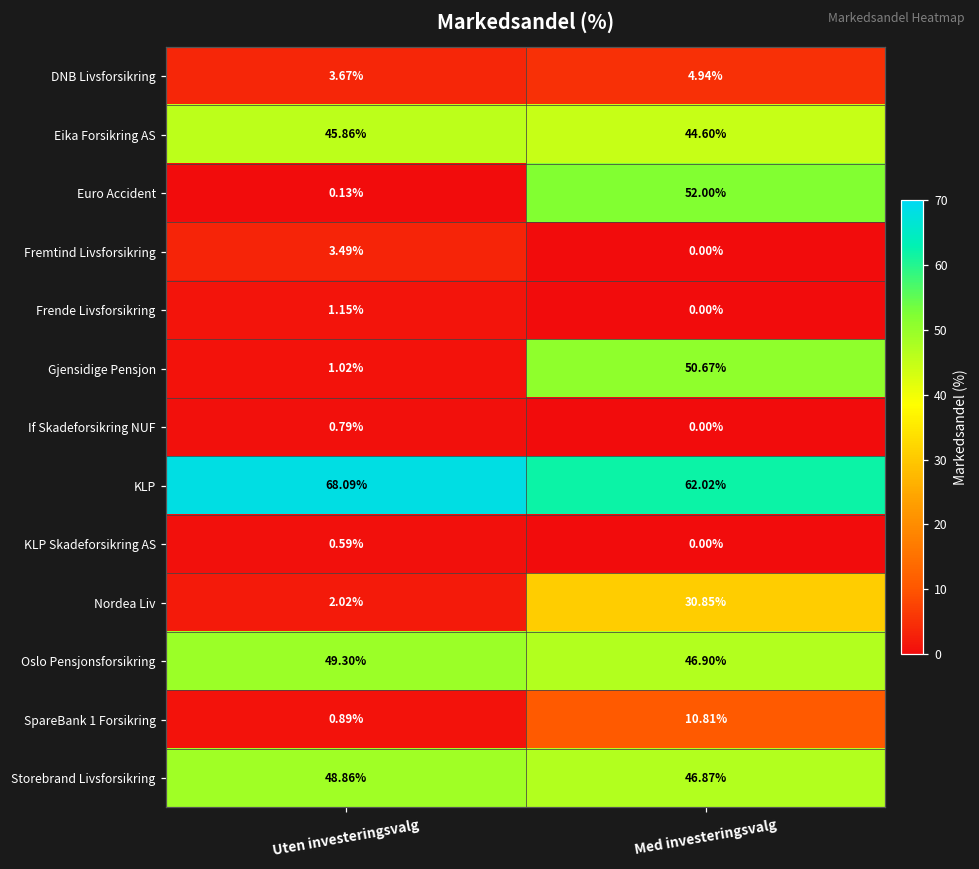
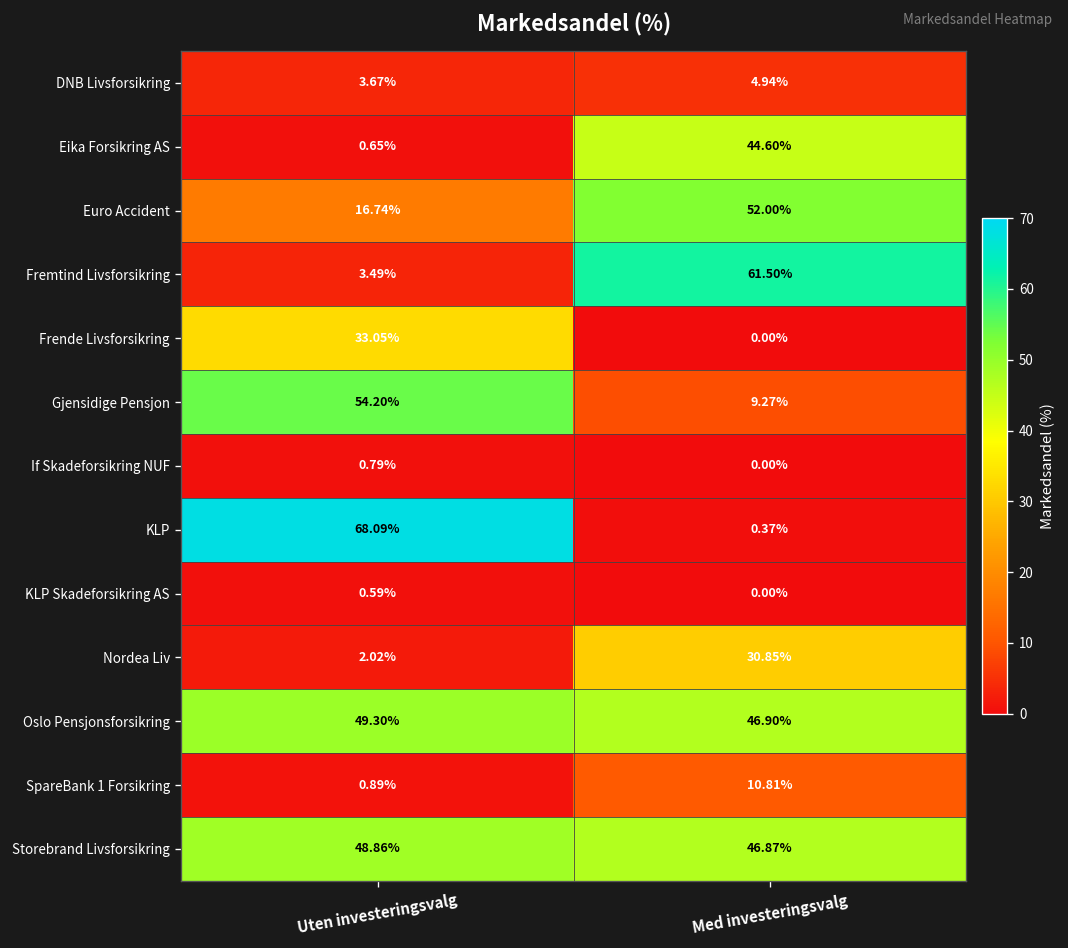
  {
    "DNB Livsforsikring": {
      "Uten investeringsvalg": "3.67%",
      "Med investeringsvalg": "4.94%"
    },
    "Eika Forsikring AS": {
-     "Uten investeringsvalg": "45.86%",
+     "Uten investeringsvalg": "0.65%",
      "Med investeringsvalg": "44.60%"
    },
    "Euro Accident": {
-     "Uten investeringsvalg": "0.13%",
+     "Uten investeringsvalg": "16.74%",
      "Med investeringsvalg": "52.00%"
    },
    "Fremtind Livsforsikring": {
      "Uten investeringsvalg": "3.49%",
-     "Med investeringsvalg": "0.00%"
+     "Med investeringsvalg": "61.50%"
    },
    "Frende Livsforsikring": {
-     "Uten investeringsvalg": "1.15%",
+     "Uten investeringsvalg": "33.05%",
      "Med investeringsvalg": "0.00%"
    },
    "Gjensidige Pensjon": {
-     "Uten investeringsvalg": "1.02%",
-     "Med investeringsvalg": "50.67%"
+     "Uten investeringsvalg": "54.20%",
+     "Med investeringsvalg": "9.27%"
    },
    "If Skadeforsikring NUF": {
      "Uten investeringsvalg": "0.79%",
      "Med investeringsvalg": "0.00%"
    },
    "KLP": {
      "Uten investeringsvalg": "68.09%",
-     "Med investeringsvalg": "62.02%"
+     "Med investeringsvalg": "0.37%"
    },
    "KLP Skadeforsikring AS": {
      "Uten investeringsvalg": "0.59%",
      "Med investeringsvalg": "0.00%"
    },
    "Nordea Liv": {
      "Uten investeringsvalg": "2.02%",
      "Med investeringsvalg": "30.85%"
    },
    "Oslo Pensjonsforsikring": {
      "Uten investeringsvalg": "49.30%",
      "Med investeringsvalg": "46.90%"
    },
    "SpareBank 1 Forsikring": {
      "Uten investeringsvalg": "0.89%",
      "Med investeringsvalg": "10.81%"
    },
    "Storebrand Livsforsikring": {
      "Uten investeringsvalg": "48.86%",
      "Med investeringsvalg": "46.87%"
    }
  }
